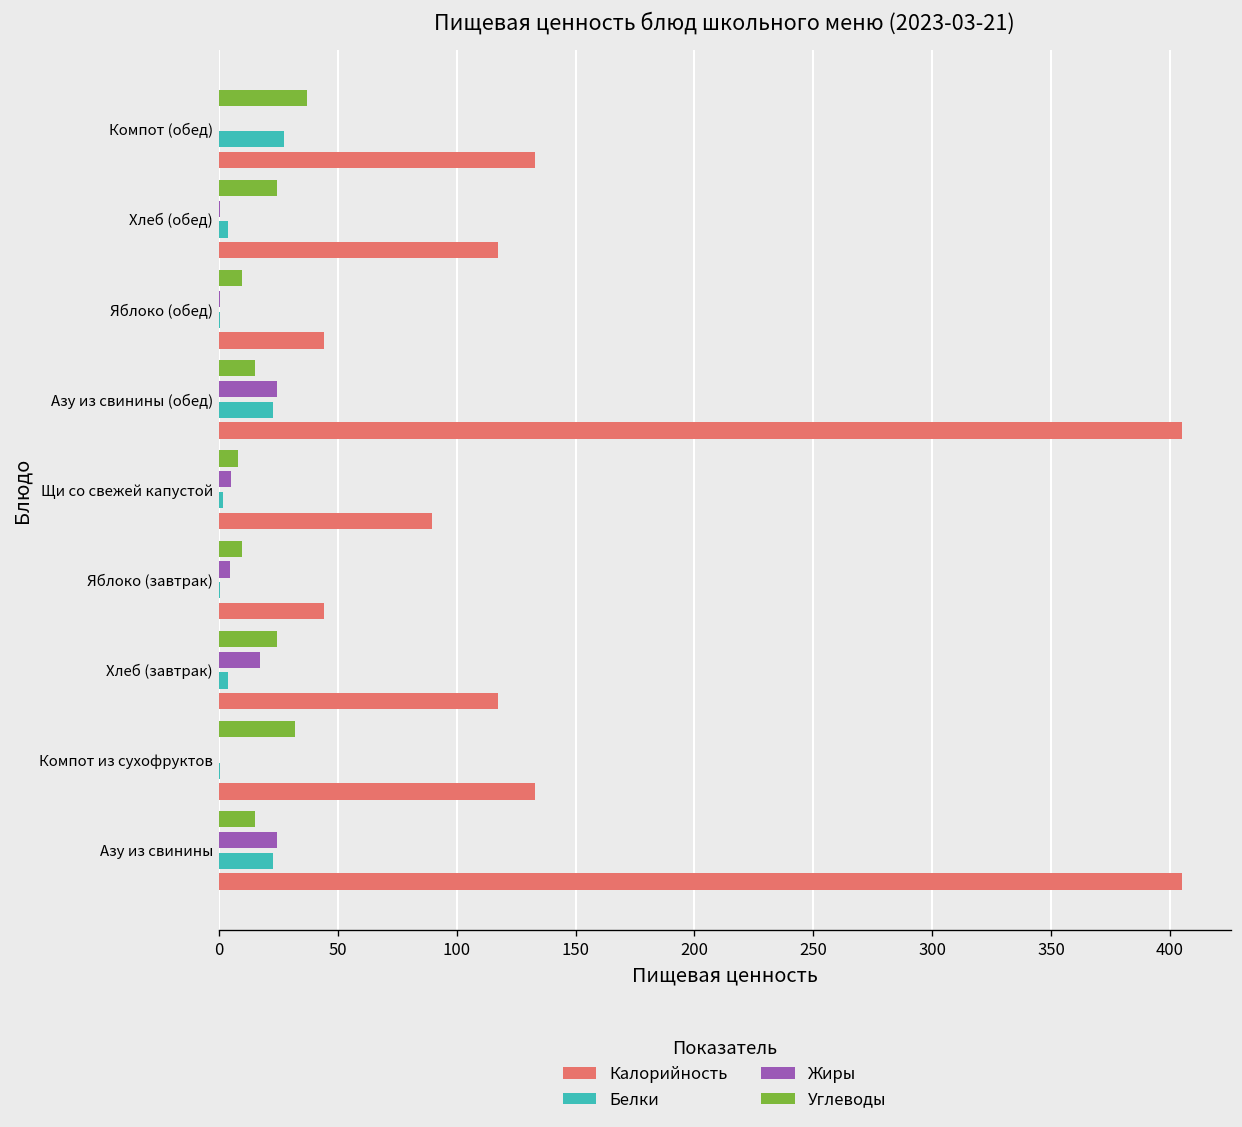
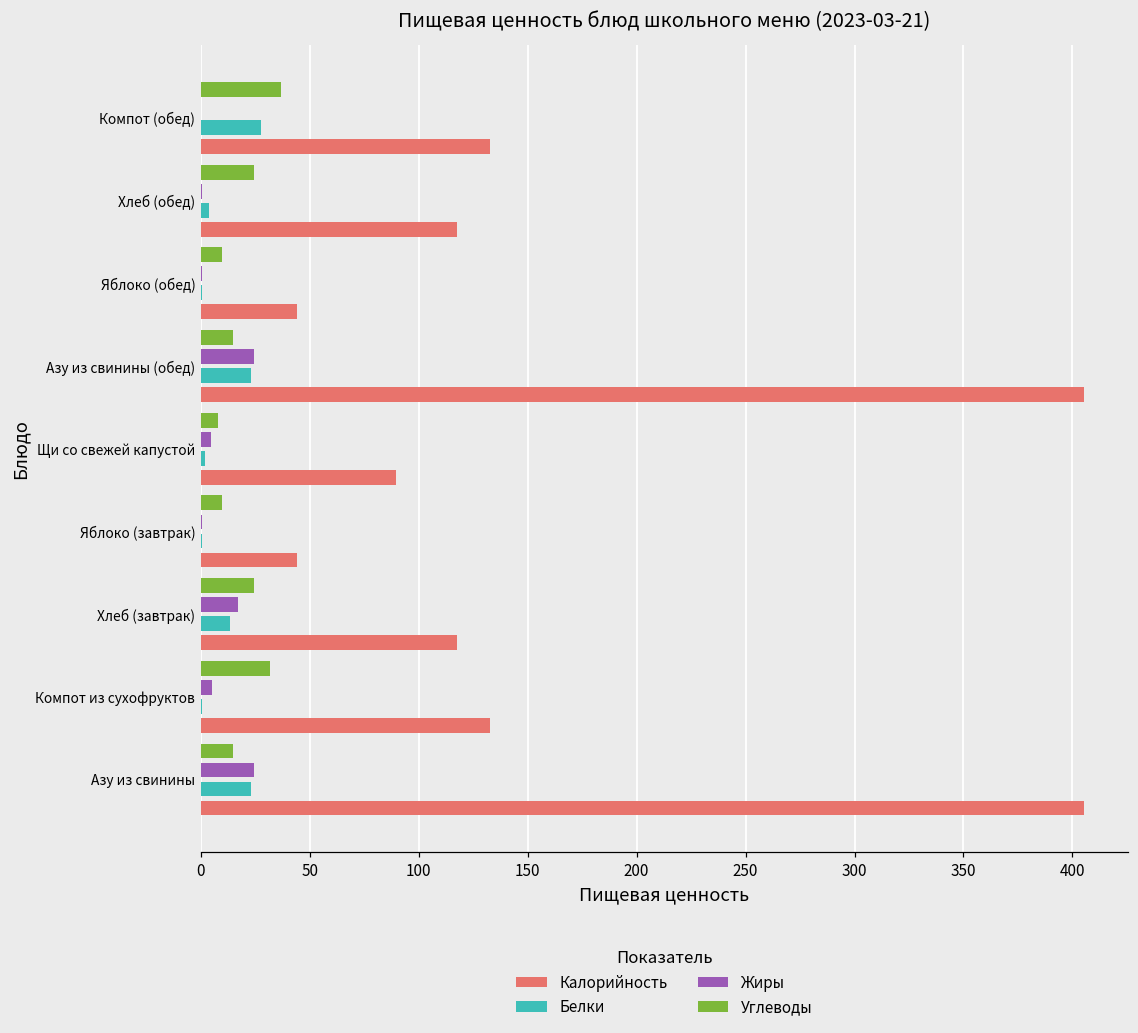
  {
    "Калорийность": {
      "Компот (обед)": 133,
      "Хлеб (обед)": 118,
      "Яблоко (обед)": 44,
      "Азу из свинины (обед)": 405,
      "Щи со свежей капустой": 90,
      "Яблоко (завтрак)": 44,
      "Хлеб (завтрак)": 118,
      "Компот из сухофруктов": 133,
      "Азу из свинины": 405
    },
    "Белки": {
      "Компот (обед)": 28,
      "Хлеб (обед)": 4,
      "Азу из свинины (обед)": 23,
      "Щи со свежей капустой": 2,
-     "Хлеб (завтрак)": 4,
+     "Хлеб (завтрак)": 14,
      "Азу из свинины": 23
    },
    "Жиры": {
      "Азу из свинины (обед)": 25,
      "Щи со свежей капустой": 5,
-     "Яблоко (завтрак)": 5,
+     "Яблоко (завтрак)": 0,
      "Хлеб (завтрак)": 17,
-     "Компот из сухофруктов": 0,
+     "Компот из сухофруктов": 5,
      "Азу из свинины": 25
    },
    "Углеводы": {
      "Компот (обед)": 37,
      "Хлеб (обед)": 25,
      "Яблоко (обед)": 10,
      "Азу из свинины (обед)": 15,
      "Щи со свежей капустой": 8,
      "Яблоко (завтрак)": 10,
      "Хлеб (завтрак)": 25,
      "Компот из сухофруктов": 32,
      "Азу из свинины": 15
    }
  }
